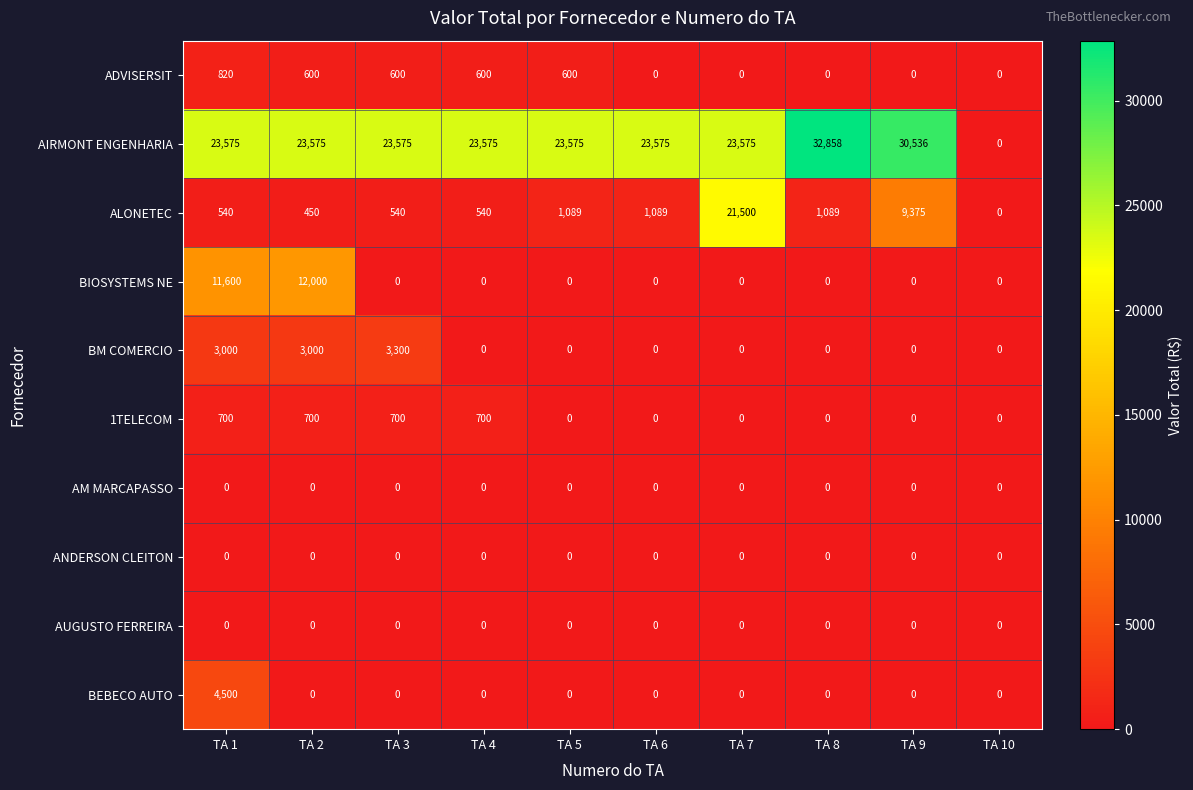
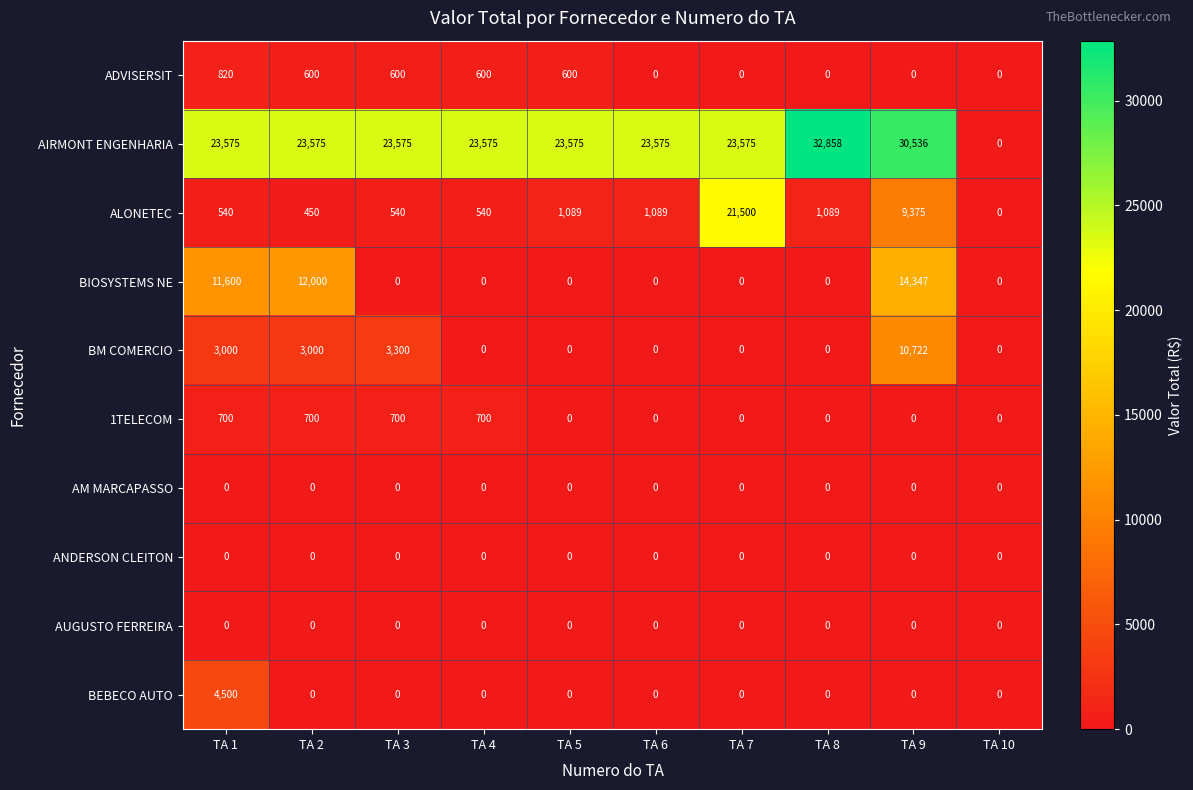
  {
    "ADVISERSIT": {
      "TA 1": "820",
      "TA 2": "600",
      "TA 3": "600",
      "TA 4": "600",
      "TA 5": "600",
      "TA 6": "0",
      "TA 7": "0",
      "TA 8": "0",
      "TA 9": "0",
      "TA 10": "0"
    },
    "AIRMONT ENGENHARIA": {
      "TA 1": "23,575",
      "TA 2": "23,575",
      "TA 3": "23,575",
      "TA 4": "23,575",
      "TA 5": "23,575",
      "TA 6": "23,575",
      "TA 7": "23,575",
      "TA 8": "32,858",
      "TA 9": "30,536",
      "TA 10": "0"
    },
    "ALONETEC": {
      "TA 1": "540",
      "TA 2": "450",
      "TA 3": "540",
      "TA 4": "540",
      "TA 5": "1,089",
      "TA 6": "1,089",
      "TA 7": "21,500",
      "TA 8": "1,089",
      "TA 9": "9,375",
      "TA 10": "0"
    },
    "BIOSYSTEMS NE": {
      "TA 1": "11,600",
      "TA 2": "12,000",
      "TA 3": "0",
      "TA 4": "0",
      "TA 5": "0",
      "TA 6": "0",
      "TA 7": "0",
      "TA 8": "0",
-     "TA 9": "0",
+     "TA 9": "14,347",
      "TA 10": "0"
    },
    "BM COMERCIO": {
      "TA 1": "3,000",
      "TA 2": "3,000",
      "TA 3": "3,300",
      "TA 4": "0",
      "TA 5": "0",
      "TA 6": "0",
      "TA 7": "0",
      "TA 8": "0",
-     "TA 9": "0",
+     "TA 9": "10,722",
      "TA 10": "0"
    },
    "1TELECOM": {
      "TA 1": "700",
      "TA 2": "700",
      "TA 3": "700",
      "TA 4": "700",
      "TA 5": "0",
      "TA 6": "0",
      "TA 7": "0",
      "TA 8": "0",
      "TA 9": "0",
      "TA 10": "0"
    },
    "AM MARCAPASSO": {
      "TA 1": "0",
      "TA 2": "0",
      "TA 3": "0",
      "TA 4": "0",
      "TA 5": "0",
      "TA 6": "0",
      "TA 7": "0",
      "TA 8": "0",
      "TA 9": "0",
      "TA 10": "0"
    },
    "ANDERSON CLEITON": {
      "TA 1": "0",
      "TA 2": "0",
      "TA 3": "0",
      "TA 4": "0",
      "TA 5": "0",
      "TA 6": "0",
      "TA 7": "0",
      "TA 8": "0",
      "TA 9": "0",
      "TA 10": "0"
    },
    "AUGUSTO FERREIRA": {
      "TA 1": "0",
      "TA 2": "0",
      "TA 3": "0",
      "TA 4": "0",
      "TA 5": "0",
      "TA 6": "0",
      "TA 7": "0",
      "TA 8": "0",
      "TA 9": "0",
      "TA 10": "0"
    },
    "BEBECO AUTO": {
      "TA 1": "4,500",
      "TA 2": "0",
      "TA 3": "0",
      "TA 4": "0",
      "TA 5": "0",
      "TA 6": "0",
      "TA 7": "0",
      "TA 8": "0",
      "TA 9": "0",
      "TA 10": "0"
    }
  }
